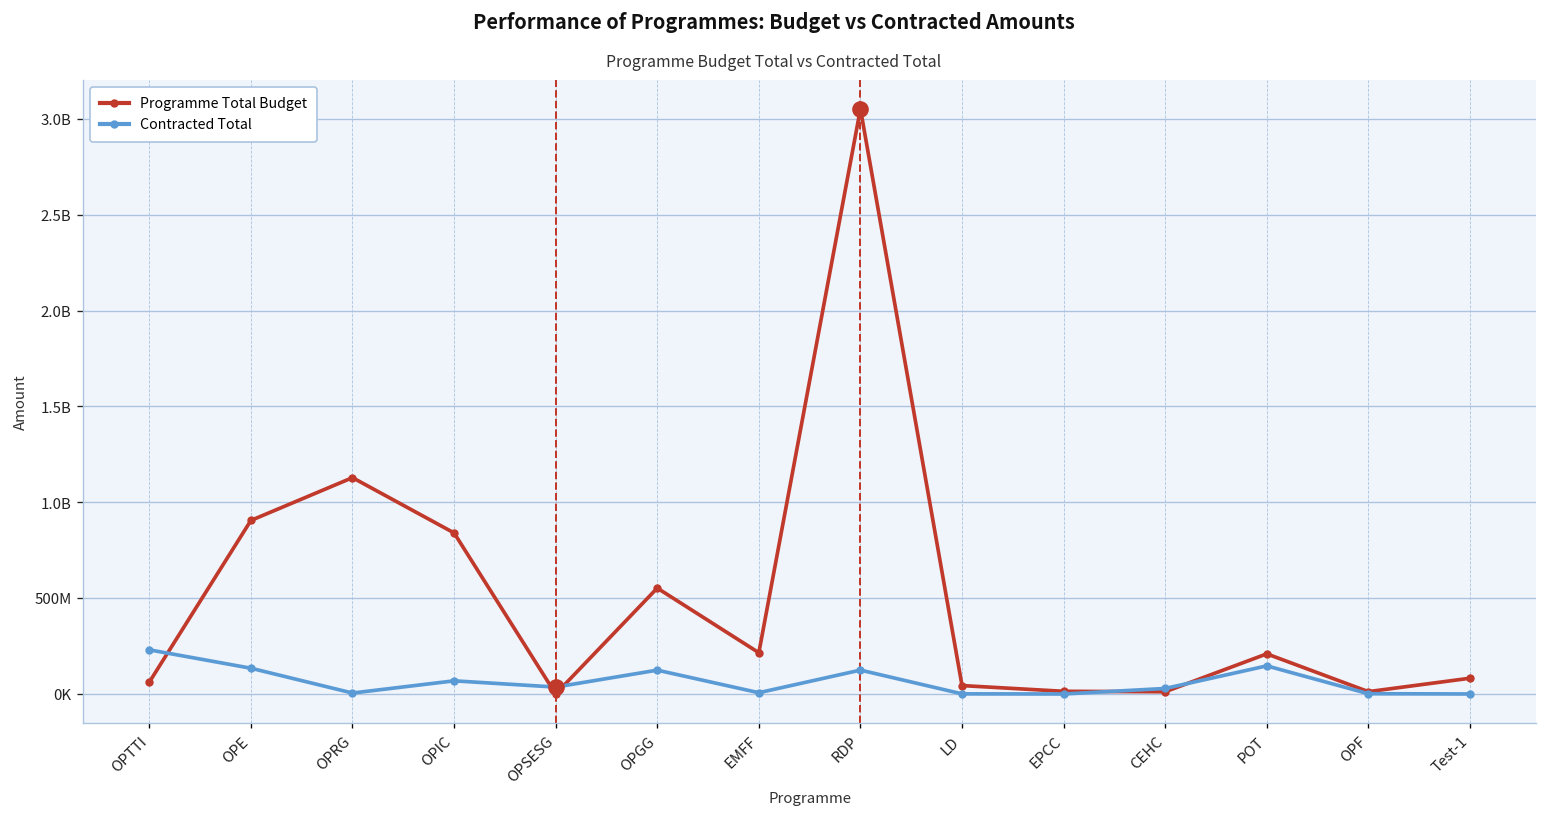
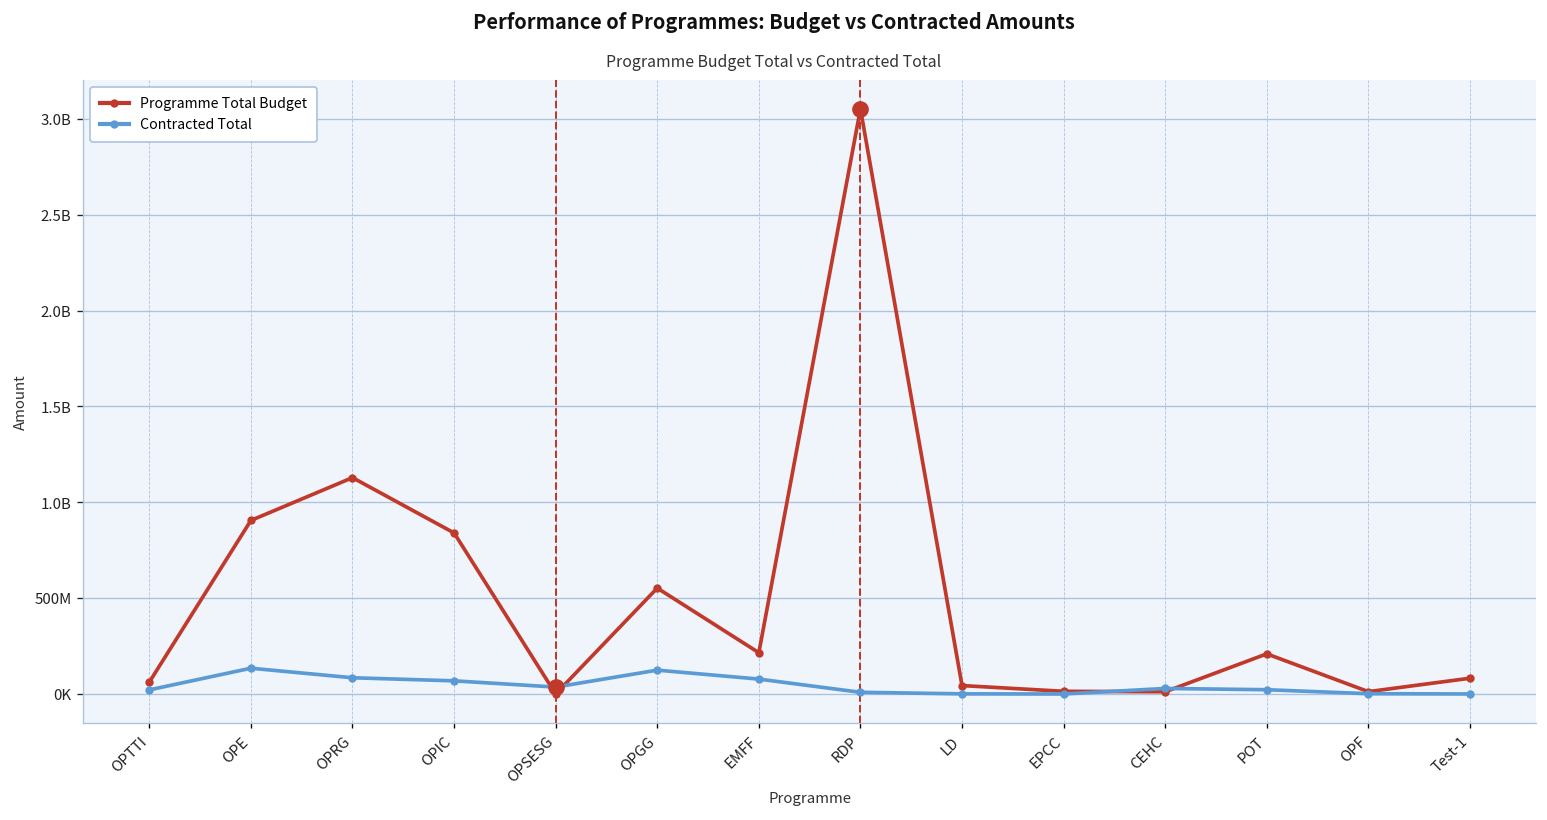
  {
    "Contracted Total": {
-     "OPTTI": 230000000,
+     "OPTTI": 20000000,
      "OPE": 130000000,
-     "OPRG": 10000000,
+     "OPRG": 80000000,
      "OPIC": 70000000,
      "OPGG": 120000000,
-     "EMFF": 10000000,
-     "RDP": 120000000,
+     "EMFF": 80000000,
+     "RDP": 10000000,
      "LD": 0,
      "CEHC": 30000000,
-     "POT": 150000000,
+     "POT": 20000000,
      "Test-1": 0
    }
  }
